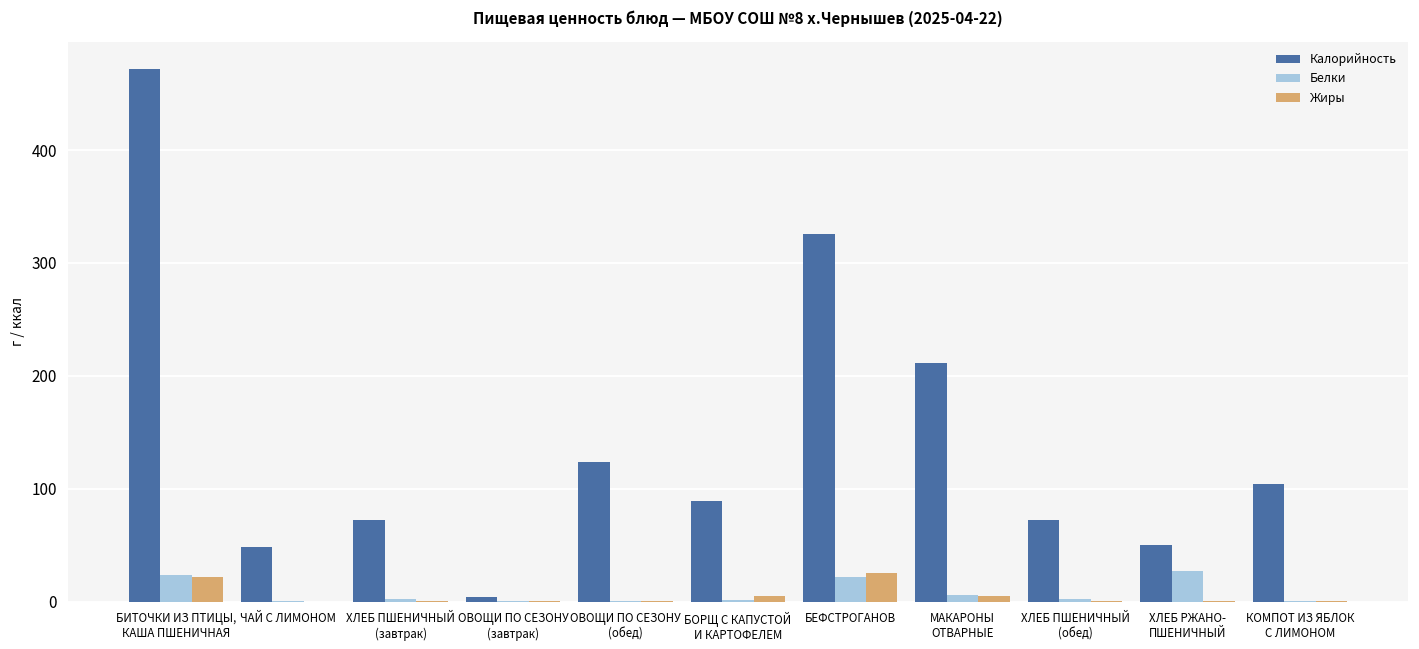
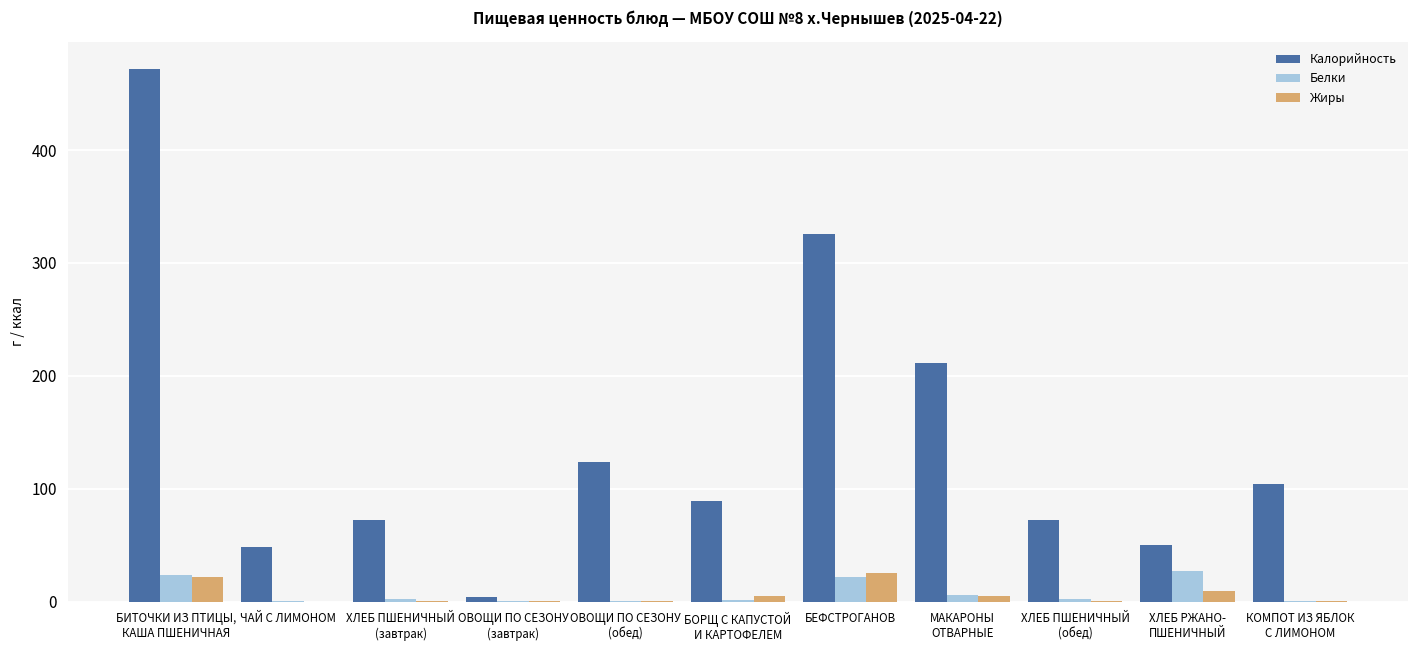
  {
    "Калорийность": {
      "БИТОЧКИ ИЗ ПТИЦЫ, КАША ПШЕНИЧНАЯ": 472,
      "ЧАЙ С ЛИМОНОМ": 49,
      "ХЛЕБ ПШЕНИЧНЫЙ (завтрак)": 73,
      "ОВОЩИ ПО СЕЗОНУ (завтрак)": 4,
      "ОВОЩИ ПО СЕЗОНУ (обед)": 124,
      "БОРЩ С КАПУСТОЙ И КАРТОФЕЛЕМ": 89,
      "БЕФСТРОГАНОВ": 326,
      "МАКАРОНЫ ОТВАРНЫЕ": 211,
      "ХЛЕБ ПШЕНИЧНЫЙ (обед)": 73,
      "ХЛЕБ РЖАНО- ПШЕНИЧНЫЙ": 50,
      "КОМПОТ ИЗ ЯБЛОК С ЛИМОНОМ": 104
    },
    "Белки": {
      "БИТОЧКИ ИЗ ПТИЦЫ, КАША ПШЕНИЧНАЯ": 23,
      "БЕФСТРОГАНОВ": 22,
      "МАКАРОНЫ ОТВАРНЫЕ": 6,
      "ХЛЕБ РЖАНО- ПШЕНИЧНЫЙ": 27
    },
    "Жиры": {
      "БИТОЧКИ ИЗ ПТИЦЫ, КАША ПШЕНИЧНАЯ": 21,
      "ЧАЙ С ЛИМОНОМ": 0,
      "БОРЩ С КАПУСТОЙ И КАРТОФЕЛЕМ": 5,
      "БЕФСТРОГАНОВ": 25,
      "МАКАРОНЫ ОТВАРНЫЕ": 5,
-     "ХЛЕБ РЖАНО- ПШЕНИЧНЫЙ": 0
+     "ХЛЕБ РЖАНО- ПШЕНИЧНЫЙ": 9
    }
  }
